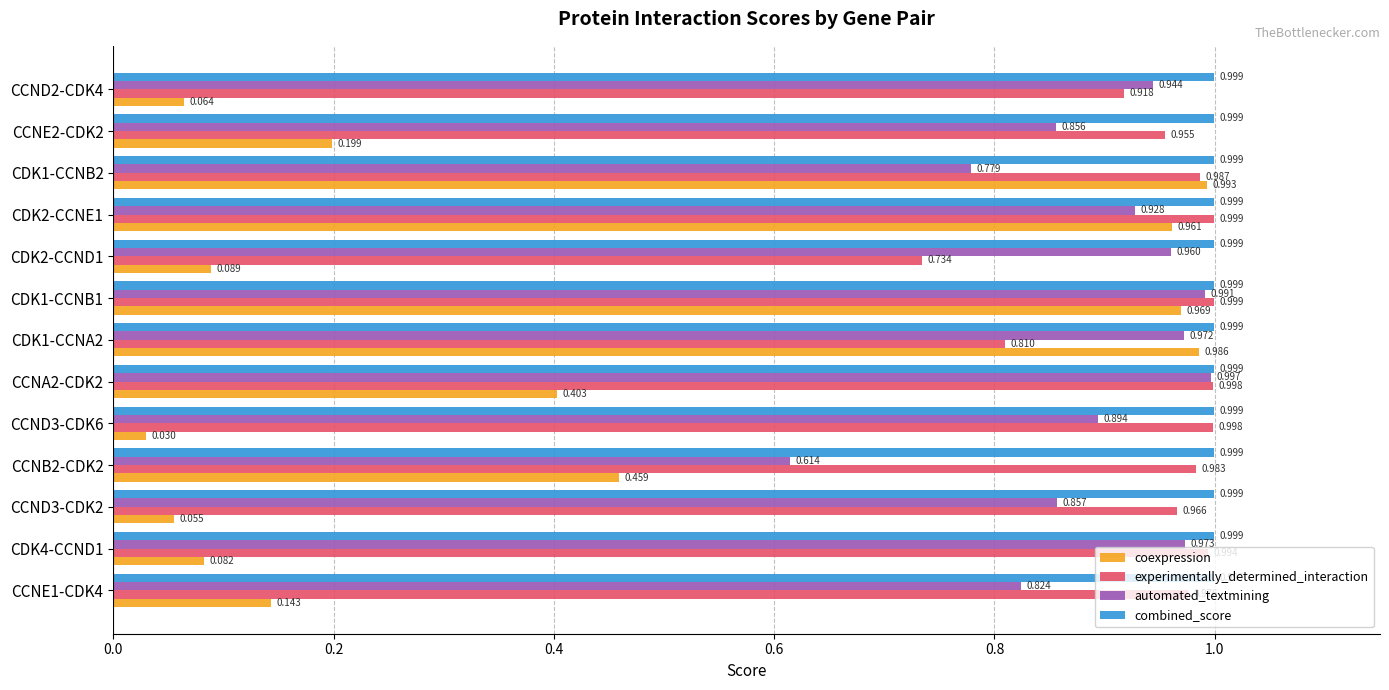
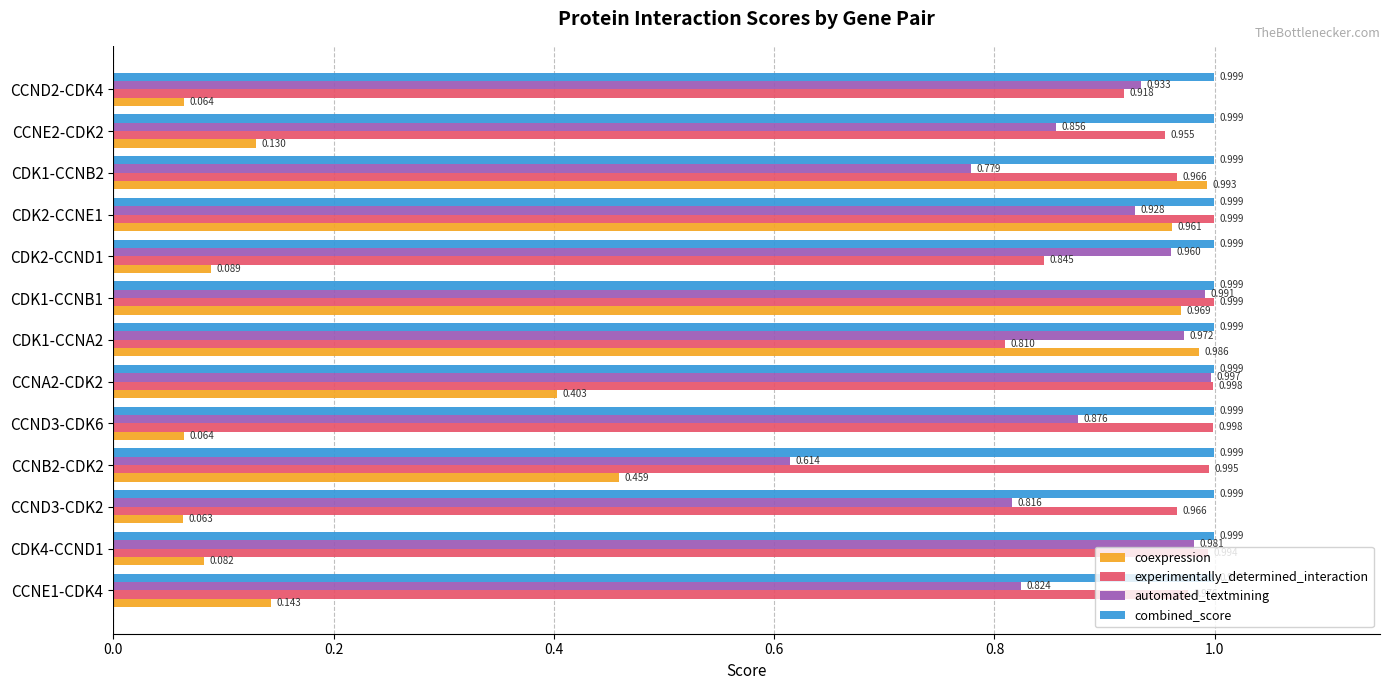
  {
    "coexpression": {
      "CCND2-CDK4": 0.064,
-     "CCNE2-CDK2": 0.199,
+     "CCNE2-CDK2": 0.130,
      "CDK1-CCNB2": 0.993,
      "CDK2-CCNE1": 0.961,
      "CDK2-CCND1": 0.089,
      "CDK1-CCNB1": 0.969,
      "CDK1-CCNA2": 0.986,
      "CCNA2-CDK2": 0.403,
-     "CCND3-CDK6": 0.030,
+     "CCND3-CDK6": 0.064,
      "CCNB2-CDK2": 0.459,
-     "CCND3-CDK2": 0.055,
+     "CCND3-CDK2": 0.063,
      "CDK4-CCND1": 0.082,
      "CCNE1-CDK4": 0.143
    },
    "experimentally_determined_interaction": {
      "CCND2-CDK4": 0.918,
      "CCNE2-CDK2": 0.955,
-     "CDK1-CCNB2": 0.987,
+     "CDK1-CCNB2": 0.966,
      "CDK2-CCNE1": 0.999,
-     "CDK2-CCND1": 0.734,
+     "CDK2-CCND1": 0.845,
      "CDK1-CCNB1": 0.999,
      "CDK1-CCNA2": 0.810,
      "CCND3-CDK6": 0.998,
-     "CCNB2-CDK2": 0.983,
+     "CCNB2-CDK2": 0.995,
      "CCND3-CDK2": 0.966
    },
    "automated_textmining": {
-     "CCND2-CDK4": 0.944,
+     "CCND2-CDK4": 0.933,
      "CCNE2-CDK2": 0.856,
      "CDK1-CCNB2": 0.779,
      "CDK2-CCNE1": 0.928,
      "CDK2-CCND1": 0.960,
      "CDK1-CCNB1": 0.991,
      "CDK1-CCNA2": 0.972,
-     "CCND3-CDK6": 0.894,
+     "CCND3-CDK6": 0.876,
      "CCNB2-CDK2": 0.614,
-     "CCND3-CDK2": 0.857,
-     "CDK4-CCND1": 0.973,
+     "CCND3-CDK2": 0.816,
+     "CDK4-CCND1": 0.981,
      "CCNE1-CDK4": 0.824
    },
    "combined_score": {
      "CCND2-CDK4": 0.999,
      "CCNE2-CDK2": 0.999,
      "CDK1-CCNB2": 0.999,
      "CDK2-CCNE1": 0.999,
      "CDK2-CCND1": 0.999,
      "CDK1-CCNB1": 0.999,
      "CDK1-CCNA2": 0.999,
      "CCNA2-CDK2": 0.999,
      "CCND3-CDK6": 0.999,
      "CCNB2-CDK2": 0.999,
      "CCND3-CDK2": 0.999,
      "CDK4-CCND1": 0.999
    }
  }
